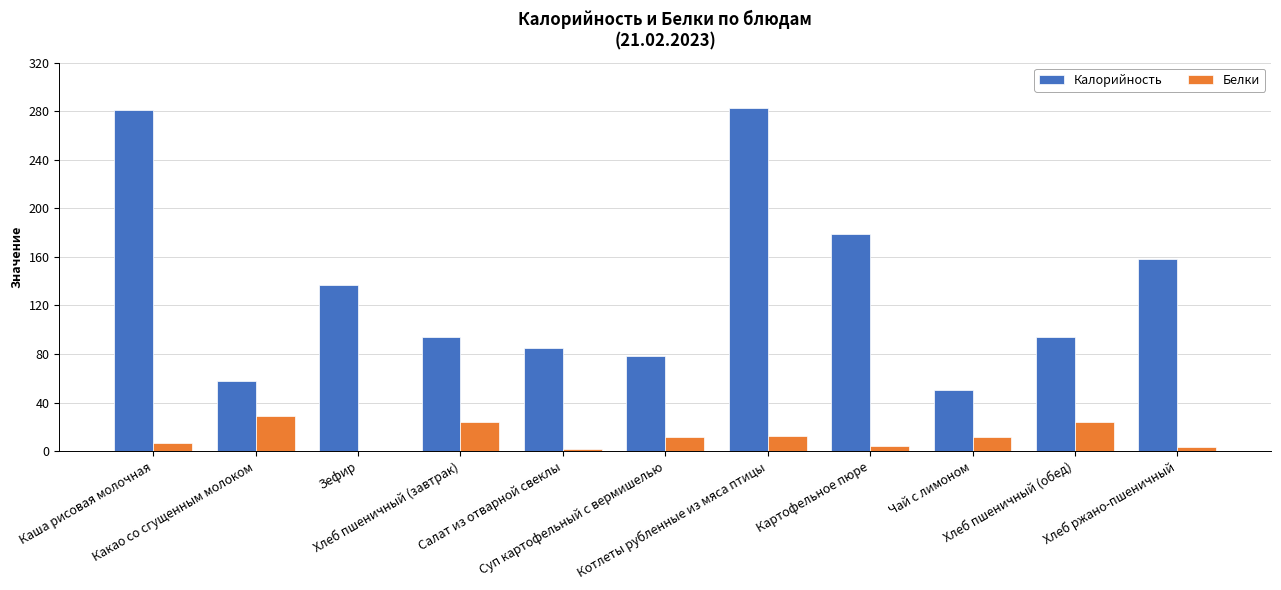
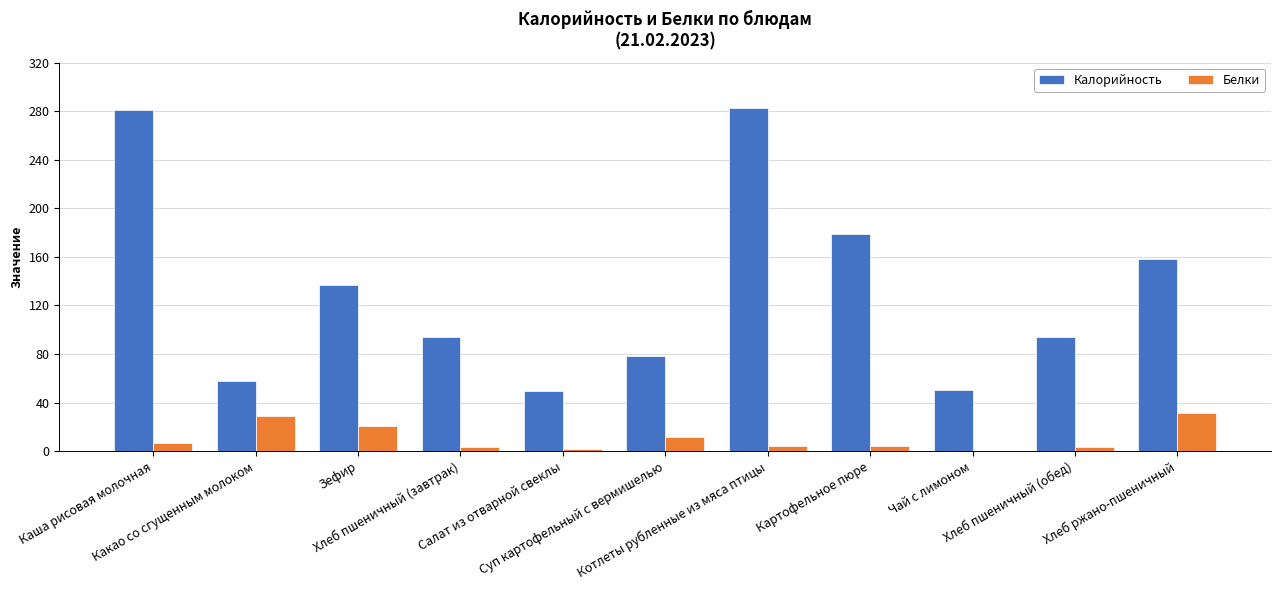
  {
    "Калорийность": {
      "Каша рисовая молочная": 281,
      "Какао со сгущенным молоком": 58,
      "Зефир": 137,
      "Хлеб пшеничный (завтрак)": 94,
-     "Салат из отварной свеклы": 85,
+     "Салат из отварной свеклы": 50,
      "Суп картофельный с вермишелью": 78,
      "Котлеты рубленные из мяса птицы": 283,
      "Картофельное пюре": 179,
      "Чай с лимоном": 51,
      "Хлеб пшеничный (обед)": 94,
      "Хлеб ржано-пшеничный": 158
    },
    "Белки": {
      "Каша рисовая молочная": 7,
      "Какао со сгущенным молоком": 29,
-     "Зефир": 0,
-     "Хлеб пшеничный (завтрак)": 24,
+     "Зефир": 21,
+     "Хлеб пшеничный (завтрак)": 3,
      "Суп картофельный с вермишелью": 11,
-     "Котлеты рубленные из мяса птицы": 12,
+     "Котлеты рубленные из мяса птицы": 4,
      "Картофельное пюре": 4,
-     "Чай с лимоном": 12,
-     "Хлеб пшеничный (обед)": 24,
-     "Хлеб ржано-пшеничный": 3
+     "Чай с лимоном": 0,
+     "Хлеб пшеничный (обед)": 3,
+     "Хлеб ржано-пшеничный": 32
    }
  }
